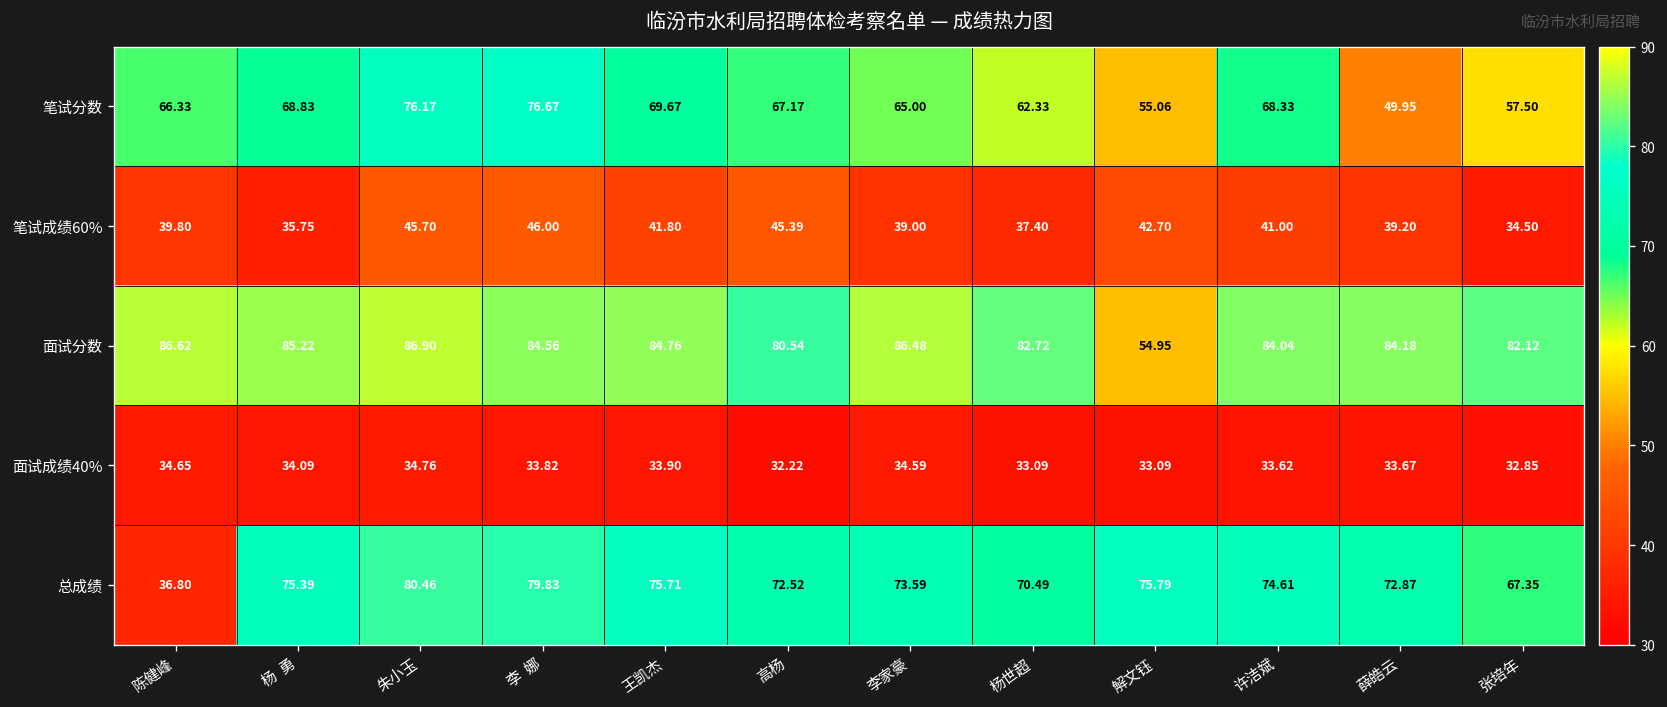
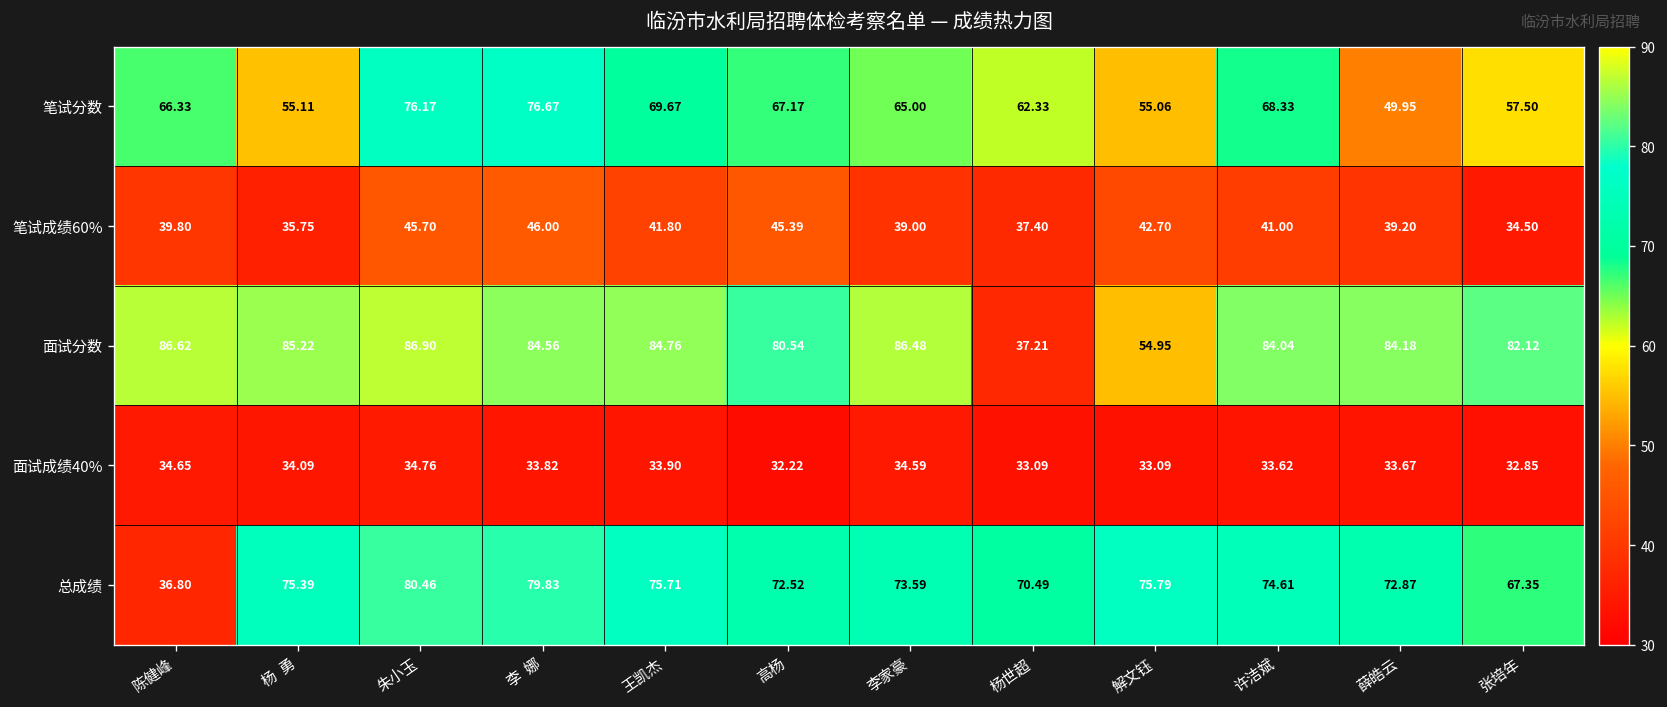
  {
    "笔试分数": {
      "陈健峰": 66.33,
-     "杨 勇": 68.83,
+     "杨 勇": 55.11,
      "朱小玉": 76.17,
      "李 娜": 76.67,
      "王凯杰": 69.67,
      "高杨": 67.17,
      "李家豪": 65.00,
      "杨世超": 62.33,
      "解文钰": 55.06,
      "许洁斌": 68.33,
      "薛皓云": 49.95,
      "张培年": 57.50
    },
    "笔试成绩60%": {
      "陈健峰": 39.80,
      "杨 勇": 35.75,
      "朱小玉": 45.70,
      "李 娜": 46.00,
      "王凯杰": 41.80,
      "高杨": 45.39,
      "李家豪": 39.00,
      "杨世超": 37.40,
      "解文钰": 42.70,
      "许洁斌": 41.00,
      "薛皓云": 39.20,
      "张培年": 34.50
    },
    "面试分数": {
      "陈健峰": 86.62,
      "杨 勇": 85.22,
      "朱小玉": 86.90,
      "李 娜": 84.56,
      "王凯杰": 84.76,
      "高杨": 80.54,
      "李家豪": 86.48,
-     "杨世超": 82.72,
+     "杨世超": 37.21,
      "解文钰": 54.95,
      "许洁斌": 84.04,
      "薛皓云": 84.18,
      "张培年": 82.12
    },
    "面试成绩40%": {
      "陈健峰": 34.65,
      "杨 勇": 34.09,
      "朱小玉": 34.76,
      "李 娜": 33.82,
      "王凯杰": 33.90,
      "高杨": 32.22,
      "李家豪": 34.59,
      "杨世超": 33.09,
      "解文钰": 33.09,
      "许洁斌": 33.62,
      "薛皓云": 33.67,
      "张培年": 32.85
    },
    "总成绩": {
      "陈健峰": 36.80,
      "杨 勇": 75.39,
      "朱小玉": 80.46,
      "李 娜": 79.83,
      "王凯杰": 75.71,
      "高杨": 72.52,
      "李家豪": 73.59,
      "杨世超": 70.49,
      "解文钰": 75.79,
      "许洁斌": 74.61,
      "薛皓云": 72.87,
      "张培年": 67.35
    }
  }
